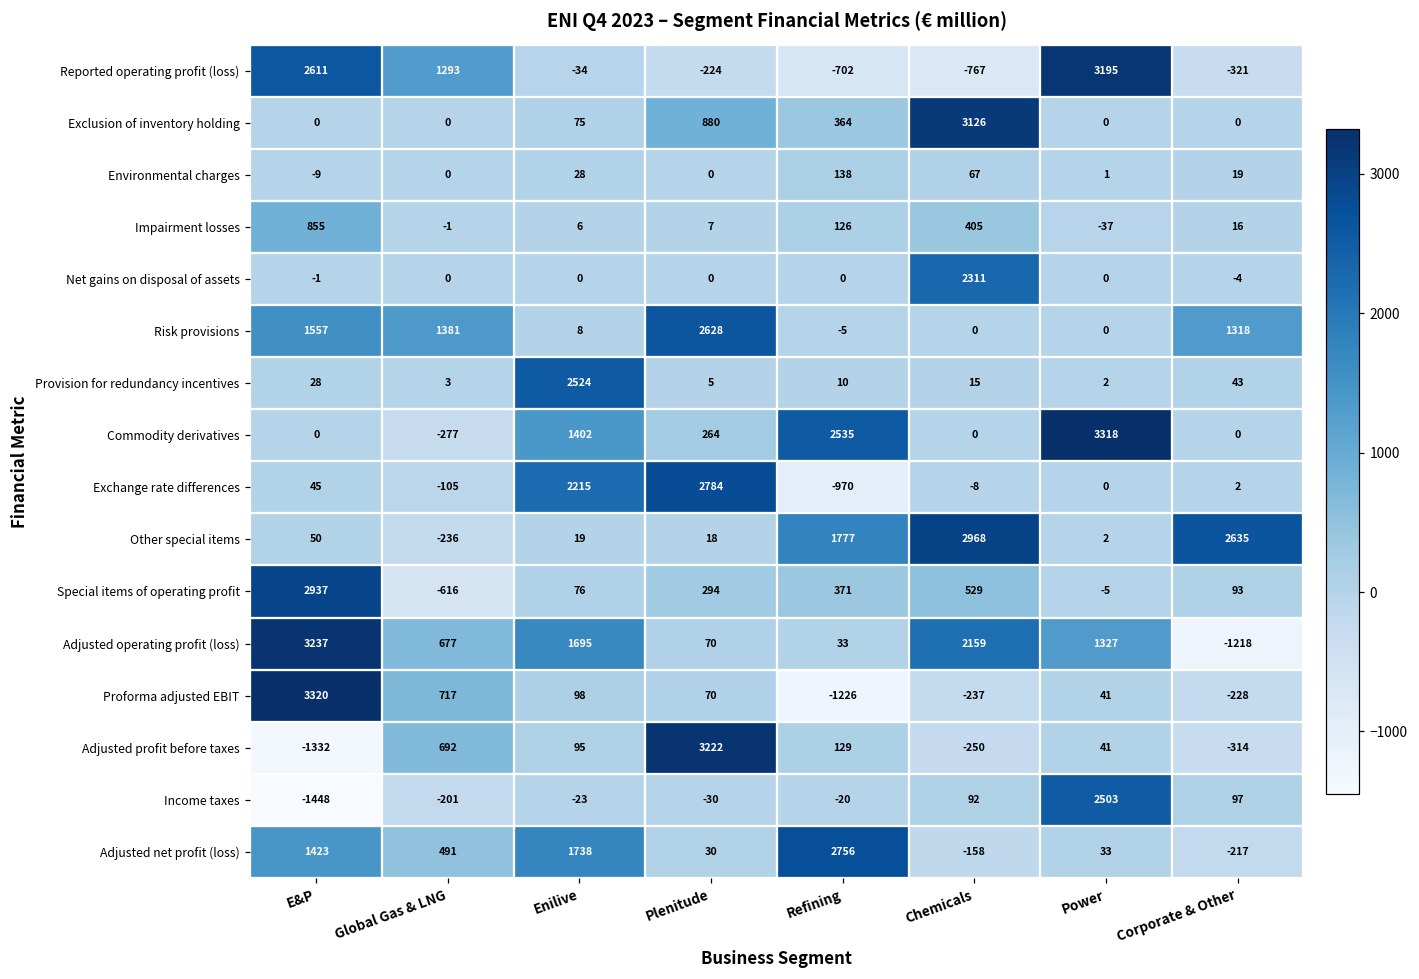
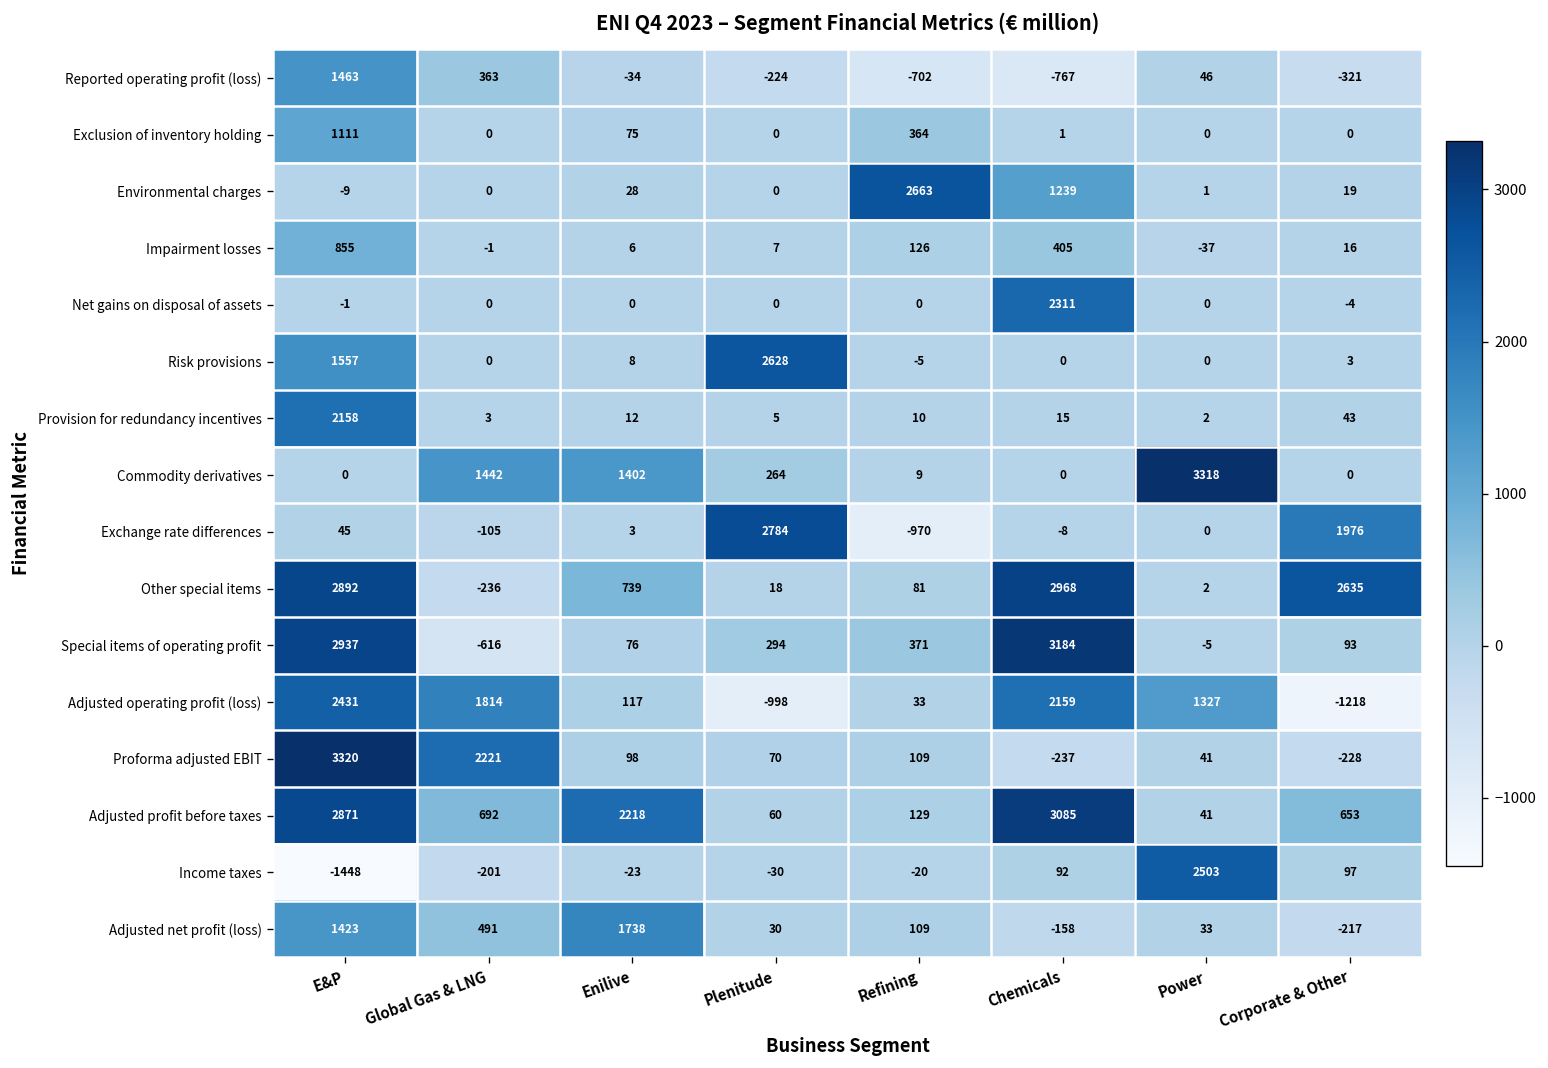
  {
    "Reported operating profit (loss)": {
-     "E&P": 2611,
-     "Global Gas & LNG": 1293,
+     "E&P": 1463,
+     "Global Gas & LNG": 363,
      "Enilive": -34,
      "Plenitude": -224,
      "Refining": -702,
      "Chemicals": -767,
-     "Power": 3195,
+     "Power": 46,
      "Corporate & Other": -321
    },
    "Exclusion of inventory holding": {
-     "E&P": 0,
+     "E&P": 1111,
      "Global Gas & LNG": 0,
      "Enilive": 75,
-     "Plenitude": 880,
+     "Plenitude": 0,
      "Refining": 364,
-     "Chemicals": 3126,
+     "Chemicals": 1,
      "Power": 0,
      "Corporate & Other": 0
    },
    "Environmental charges": {
      "E&P": -9,
      "Global Gas & LNG": 0,
      "Enilive": 28,
      "Plenitude": 0,
-     "Refining": 138,
-     "Chemicals": 67,
+     "Refining": 2663,
+     "Chemicals": 1239,
      "Power": 1,
      "Corporate & Other": 19
    },
    "Impairment losses": {
      "E&P": 855,
      "Global Gas & LNG": -1,
      "Enilive": 6,
      "Plenitude": 7,
      "Refining": 126,
      "Chemicals": 405,
      "Power": -37,
      "Corporate & Other": 16
    },
    "Net gains on disposal of assets": {
      "E&P": -1,
      "Global Gas & LNG": 0,
      "Enilive": 0,
      "Plenitude": 0,
      "Refining": 0,
      "Chemicals": 2311,
      "Power": 0,
      "Corporate & Other": -4
    },
    "Risk provisions": {
      "E&P": 1557,
-     "Global Gas & LNG": 1381,
+     "Global Gas & LNG": 0,
      "Enilive": 8,
      "Plenitude": 2628,
      "Refining": -5,
      "Chemicals": 0,
      "Power": 0,
-     "Corporate & Other": 1318
+     "Corporate & Other": 3
    },
    "Provision for redundancy incentives": {
-     "E&P": 28,
+     "E&P": 2158,
      "Global Gas & LNG": 3,
-     "Enilive": 2524,
+     "Enilive": 12,
      "Plenitude": 5,
      "Refining": 10,
      "Chemicals": 15,
      "Power": 2,
      "Corporate & Other": 43
    },
    "Commodity derivatives": {
      "E&P": 0,
-     "Global Gas & LNG": -277,
+     "Global Gas & LNG": 1442,
      "Enilive": 1402,
      "Plenitude": 264,
-     "Refining": 2535,
+     "Refining": 9,
      "Chemicals": 0,
      "Power": 3318,
      "Corporate & Other": 0
    },
    "Exchange rate differences": {
      "E&P": 45,
      "Global Gas & LNG": -105,
-     "Enilive": 2215,
+     "Enilive": 3,
      "Plenitude": 2784,
      "Refining": -970,
      "Chemicals": -8,
      "Power": 0,
-     "Corporate & Other": 2
+     "Corporate & Other": 1976
    },
    "Other special items": {
-     "E&P": 50,
+     "E&P": 2892,
      "Global Gas & LNG": -236,
-     "Enilive": 19,
+     "Enilive": 739,
      "Plenitude": 18,
-     "Refining": 1777,
+     "Refining": 81,
      "Chemicals": 2968,
      "Power": 2,
      "Corporate & Other": 2635
    },
    "Special items of operating profit": {
      "E&P": 2937,
      "Global Gas & LNG": -616,
      "Enilive": 76,
      "Plenitude": 294,
      "Refining": 371,
-     "Chemicals": 529,
+     "Chemicals": 3184,
      "Power": -5,
      "Corporate & Other": 93
    },
    "Adjusted operating profit (loss)": {
-     "E&P": 3237,
-     "Global Gas & LNG": 677,
-     "Enilive": 1695,
-     "Plenitude": 70,
+     "E&P": 2431,
+     "Global Gas & LNG": 1814,
+     "Enilive": 117,
+     "Plenitude": -998,
      "Refining": 33,
      "Chemicals": 2159,
      "Power": 1327,
      "Corporate & Other": -1218
    },
    "Proforma adjusted EBIT": {
      "E&P": 3320,
-     "Global Gas & LNG": 717,
+     "Global Gas & LNG": 2221,
      "Enilive": 98,
      "Plenitude": 70,
-     "Refining": -1226,
+     "Refining": 109,
      "Chemicals": -237,
      "Power": 41,
      "Corporate & Other": -228
    },
    "Adjusted profit before taxes": {
-     "E&P": -1332,
+     "E&P": 2871,
      "Global Gas & LNG": 692,
-     "Enilive": 95,
-     "Plenitude": 3222,
+     "Enilive": 2218,
+     "Plenitude": 60,
      "Refining": 129,
-     "Chemicals": -250,
+     "Chemicals": 3085,
      "Power": 41,
-     "Corporate & Other": -314
+     "Corporate & Other": 653
    },
    "Income taxes": {
      "E&P": -1448,
      "Global Gas & LNG": -201,
      "Enilive": -23,
      "Plenitude": -30,
      "Refining": -20,
      "Chemicals": 92,
      "Power": 2503,
      "Corporate & Other": 97
    },
    "Adjusted net profit (loss)": {
      "E&P": 1423,
      "Global Gas & LNG": 491,
      "Enilive": 1738,
      "Plenitude": 30,
-     "Refining": 2756,
+     "Refining": 109,
      "Chemicals": -158,
      "Power": 33,
      "Corporate & Other": -217
    }
  }
